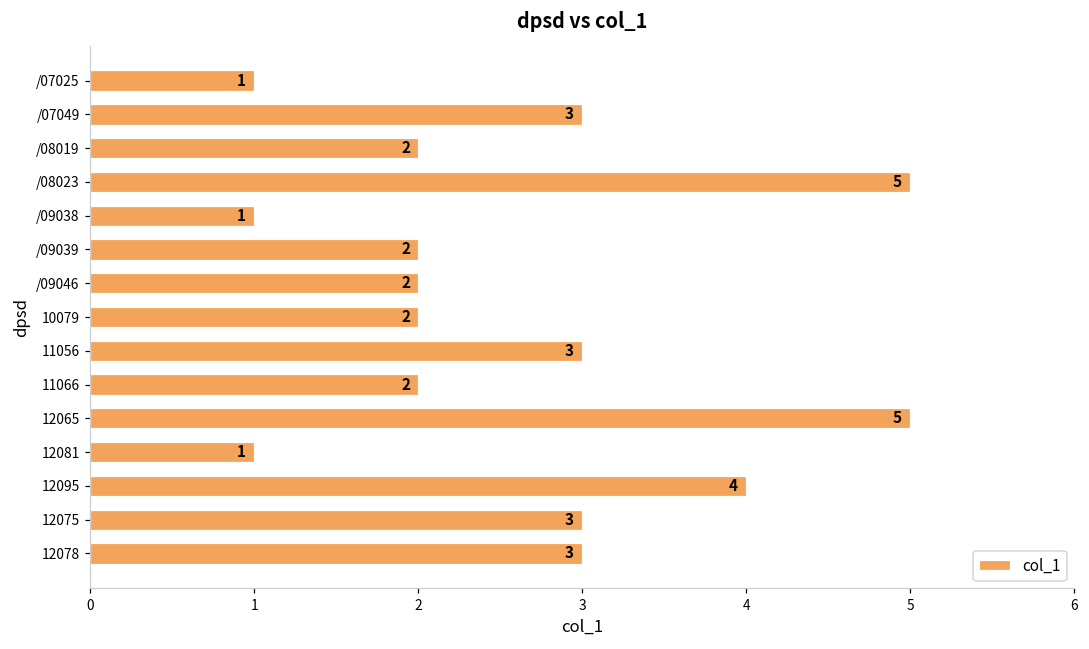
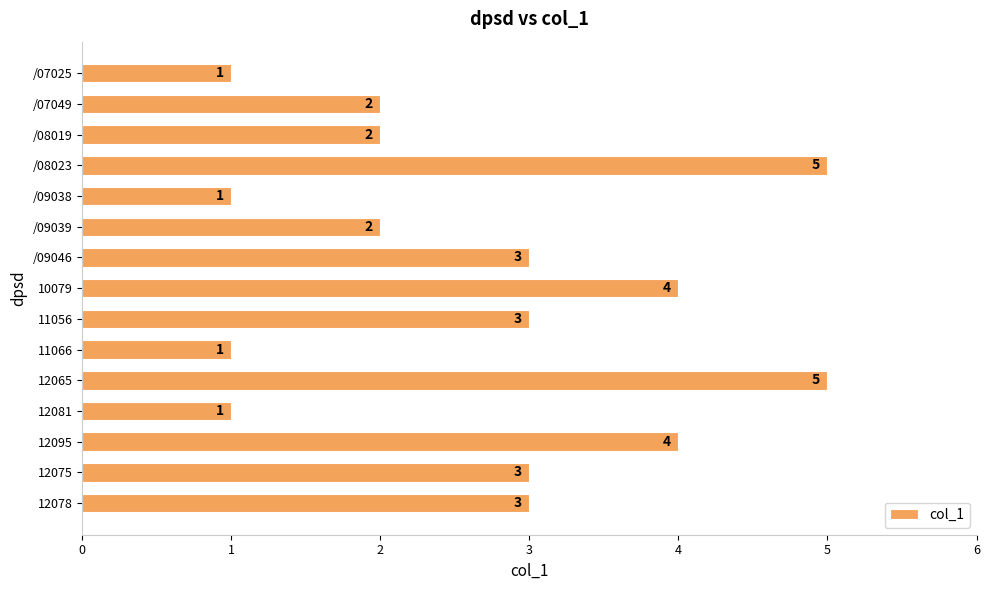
  {
    "/07025": 1,
-   "/07049": 3,
+   "/07049": 2,
    "/08019": 2,
    "/08023": 5,
    "/09038": 1,
    "/09039": 2,
-   "/09046": 2,
-   "10079": 2,
+   "/09046": 3,
+   "10079": 4,
    "11056": 3,
-   "11066": 2,
+   "11066": 1,
    "12065": 5,
    "12081": 1,
    "12095": 4,
    "12075": 3,
    "12078": 3
  }
